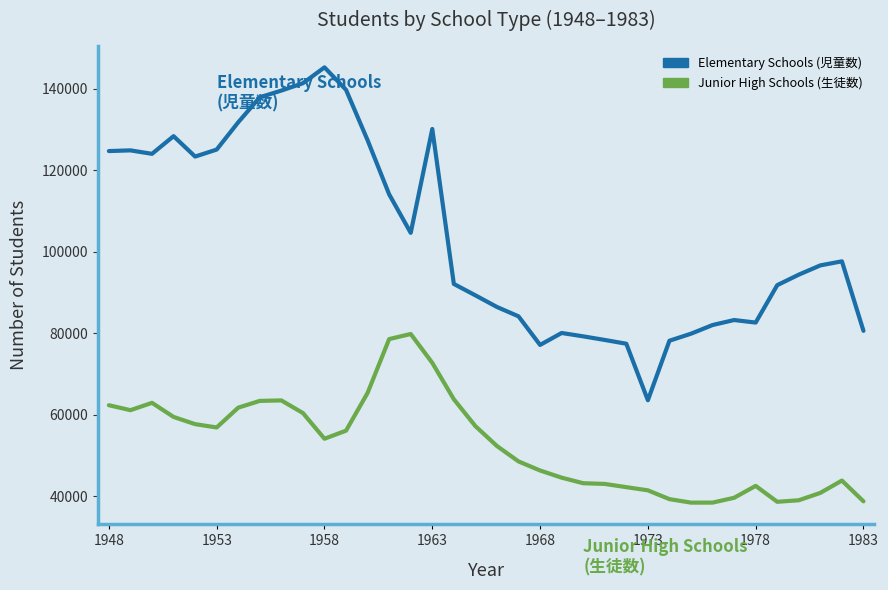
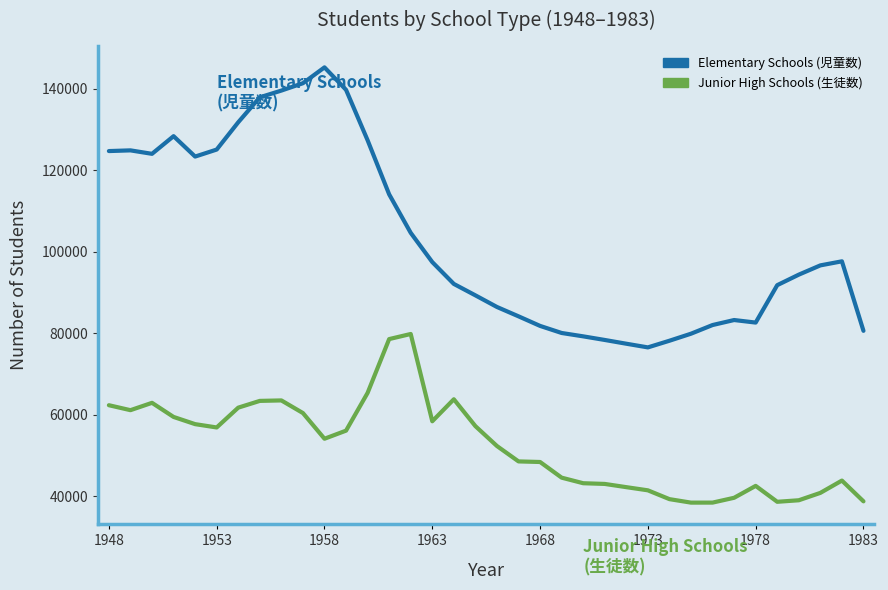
  {
    "Elementary Schools (児童数)": {
      "1948": 125000,
      "1953": 125000,
      "1958": 145000,
-     "1963": 130000,
-     "1968": 77000,
-     "1973": 64000,
+     "1963": 97000,
+     "1968": 82000,
+     "1973": 77000,
      "1978": 83000,
      "1983": 81000
    },
    "Junior High Schools (生徒数)": {
      "1948": 62000,
      "1953": 57000,
      "1958": 54000,
-     "1963": 73000,
-     "1968": 46000,
+     "1963": 58000,
+     "1968": 48000,
      "1973": 41000,
      "1978": 43000,
      "1983": 39000
    }
  }
